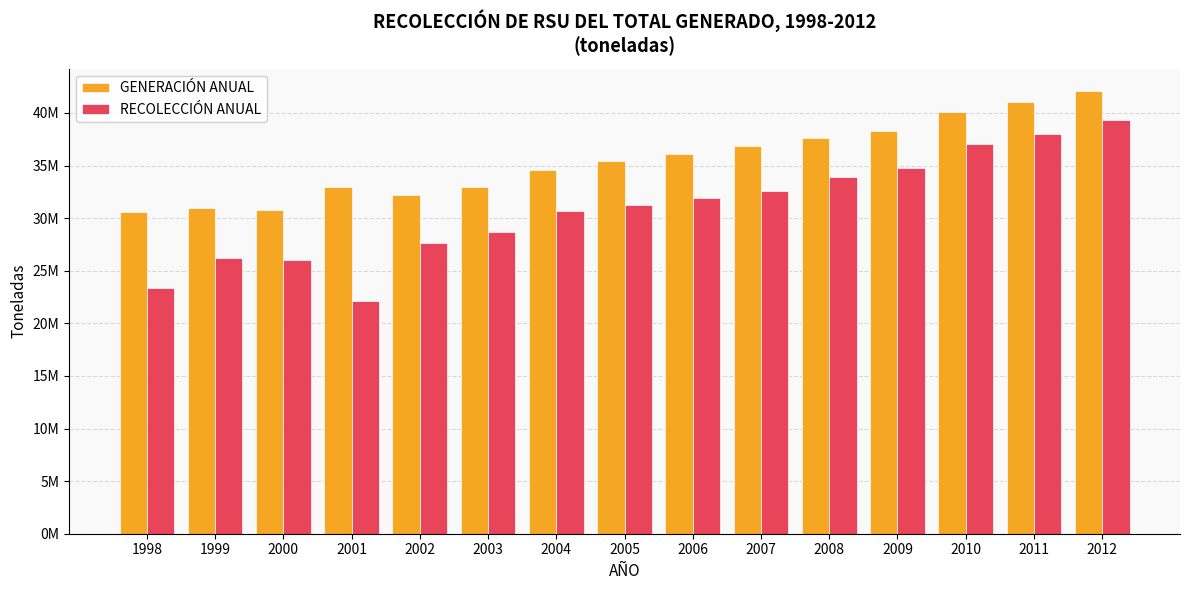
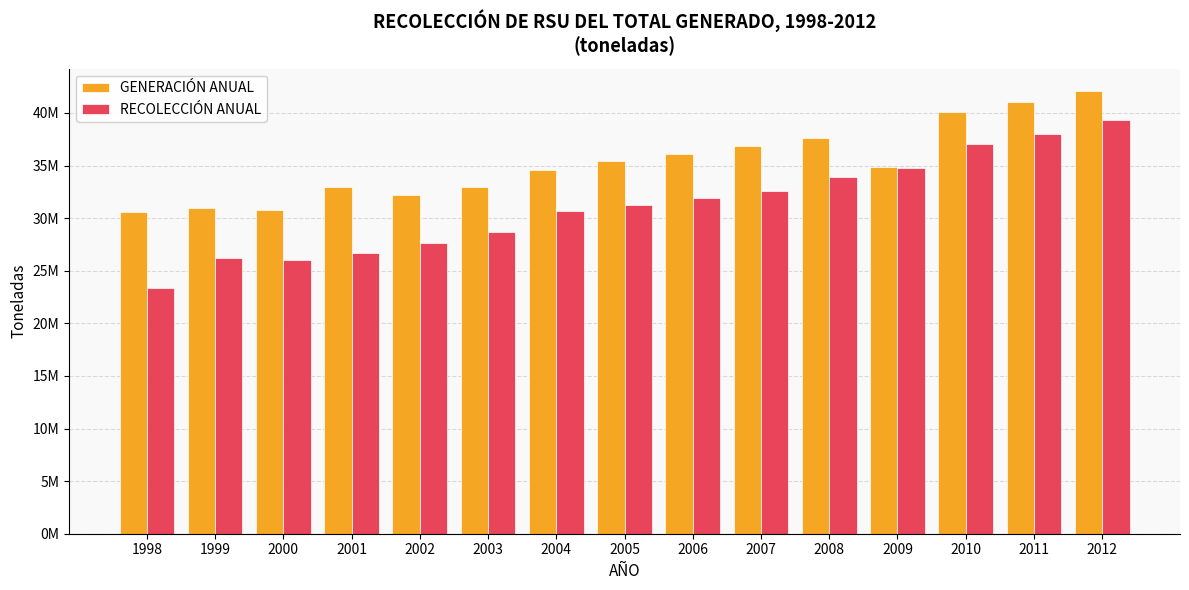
  {
    "GENERACIÓN ANUAL": {
      "1998": 30600000,
      "1999": 31000000,
      "2000": 30700000,
      "2001": 33000000,
      "2002": 32200000,
      "2003": 32900000,
      "2004": 34600000,
      "2005": 35400000,
      "2006": 36100000,
      "2007": 36900000,
      "2008": 37600000,
-     "2009": 38300000,
+     "2009": 34800000,
      "2010": 40100000,
      "2011": 41100000,
      "2012": 42100000
    },
    "RECOLECCIÓN ANUAL": {
      "1998": 23300000,
      "1999": 26200000,
      "2000": 26000000,
-     "2001": 22100000,
+     "2001": 26600000,
      "2002": 27700000,
      "2003": 28600000,
      "2004": 30700000,
      "2005": 31300000,
      "2006": 31900000,
      "2007": 32600000,
      "2008": 33900000,
      "2009": 34700000,
      "2010": 37000000,
      "2011": 38000000,
      "2012": 39300000
    }
  }
